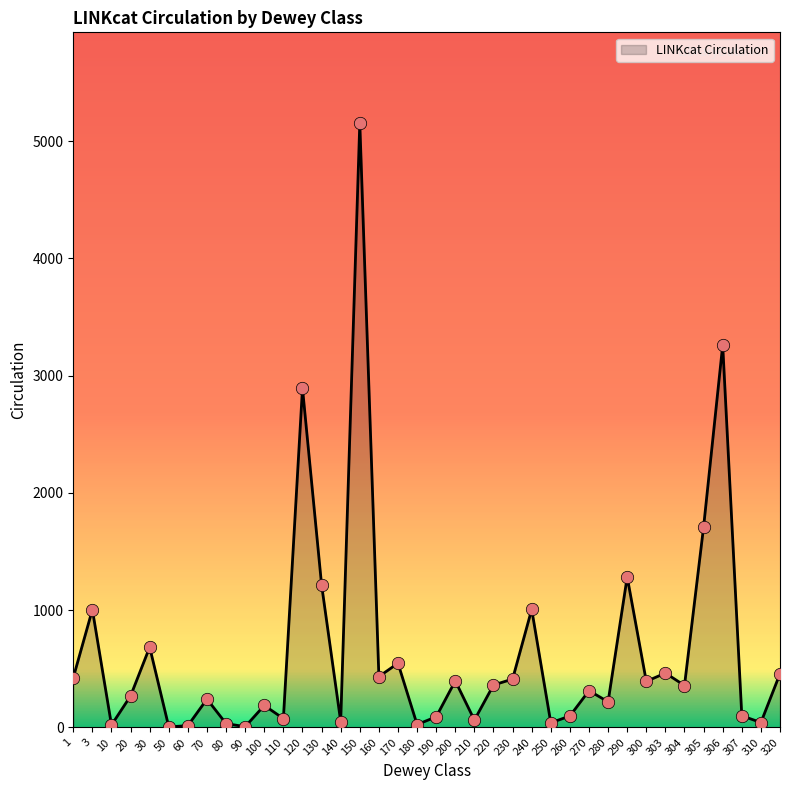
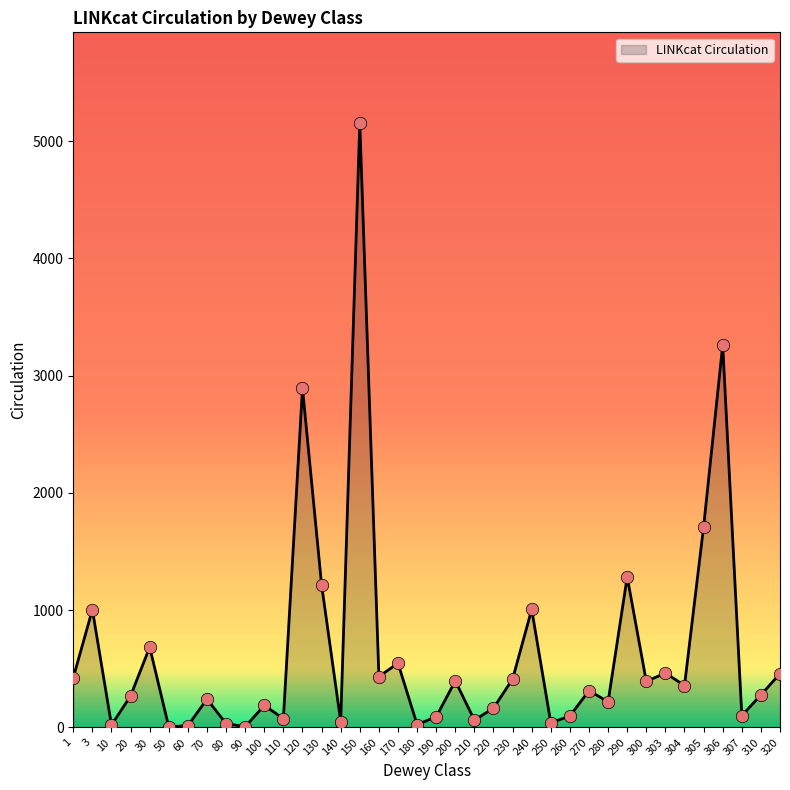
  {
    "1": 430,
    "3": 1010,
    "10": 20,
    "20": 270,
    "30": 690,
    "50": 10,
    "60": 20,
    "70": 240,
    "80": 30,
    "90": 10,
    "100": 190,
    "110": 80,
    "120": 2890,
    "130": 1220,
    "140": 50,
    "150": 5160,
    "160": 430,
    "170": 550,
    "180": 30,
    "190": 90,
    "200": 400,
    "210": 60,
-   "220": 360,
+   "220": 170,
    "230": 410,
    "240": 1010,
    "250": 40,
    "260": 100,
    "270": 310,
    "280": 220,
    "290": 1280,
    "300": 390,
    "303": 460,
    "304": 360,
    "305": 1710,
    "306": 3260,
    "307": 100,
-   "310": 40,
+   "310": 280,
    "320": 460
  }
